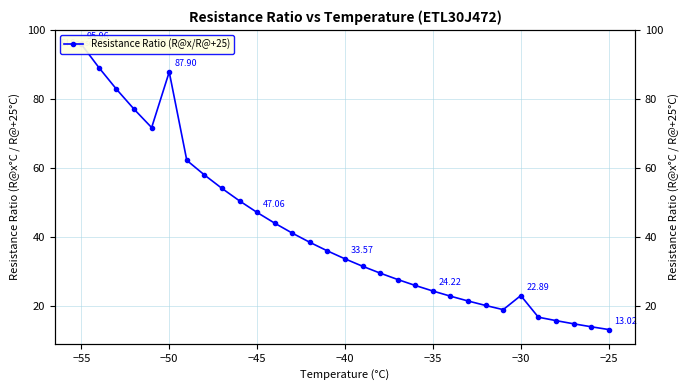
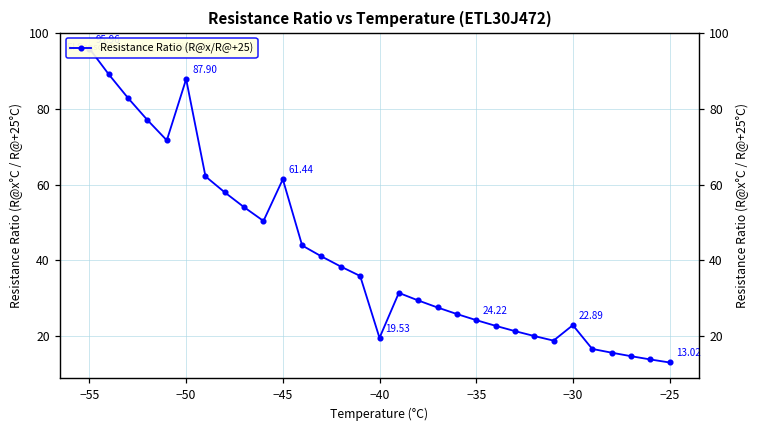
  {
    "−50": 87.90,
-   "−45": 47.06,
-   "−40": 33.57,
+   "−45": 61.44,
+   "−40": 19.53,
    "−35": 24.22,
    "−30": 22.89,
    "−25": 13.02
  }
